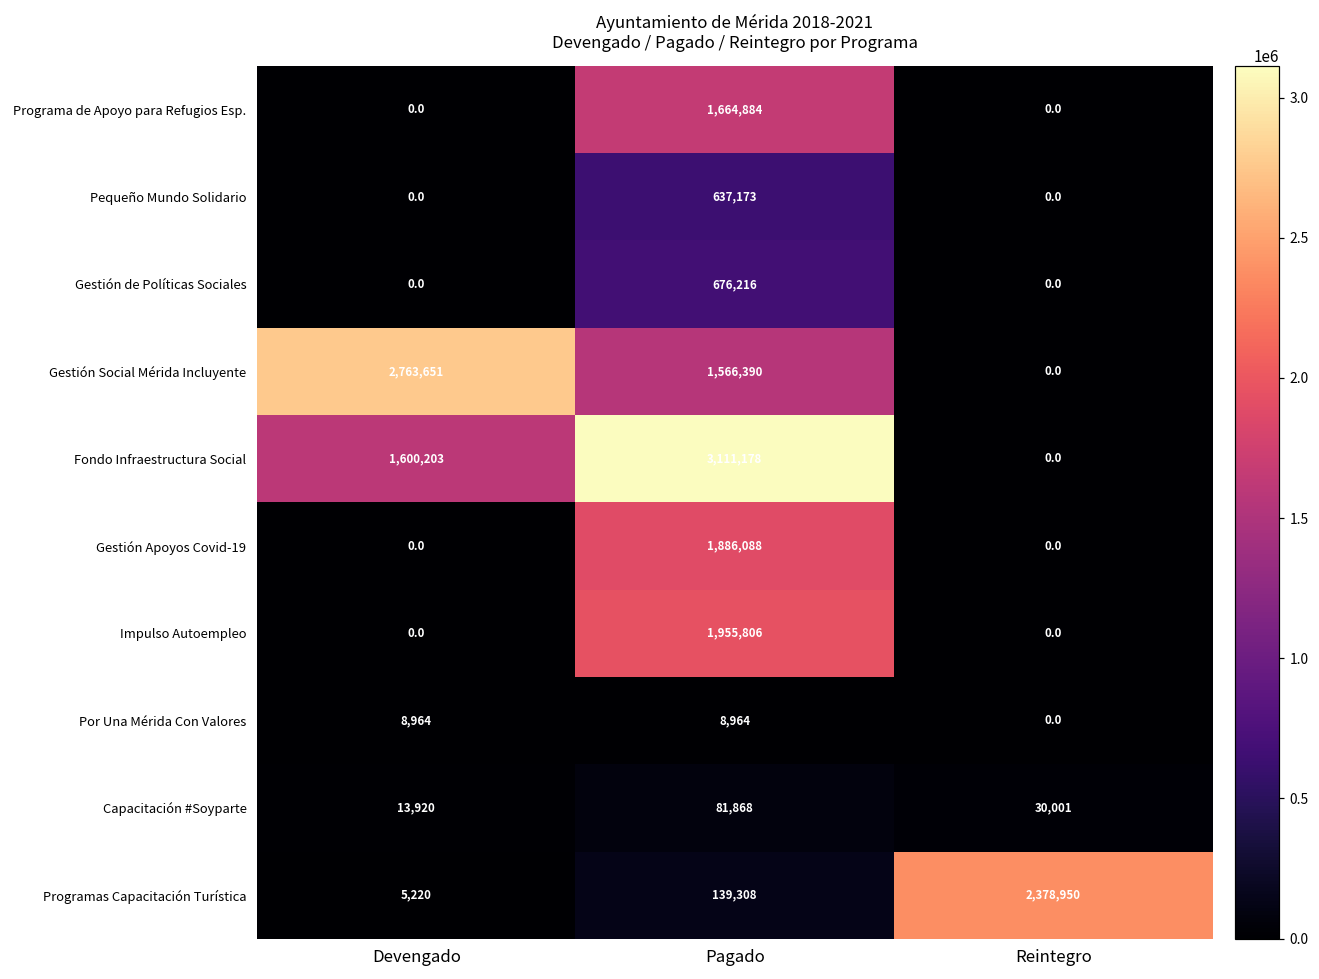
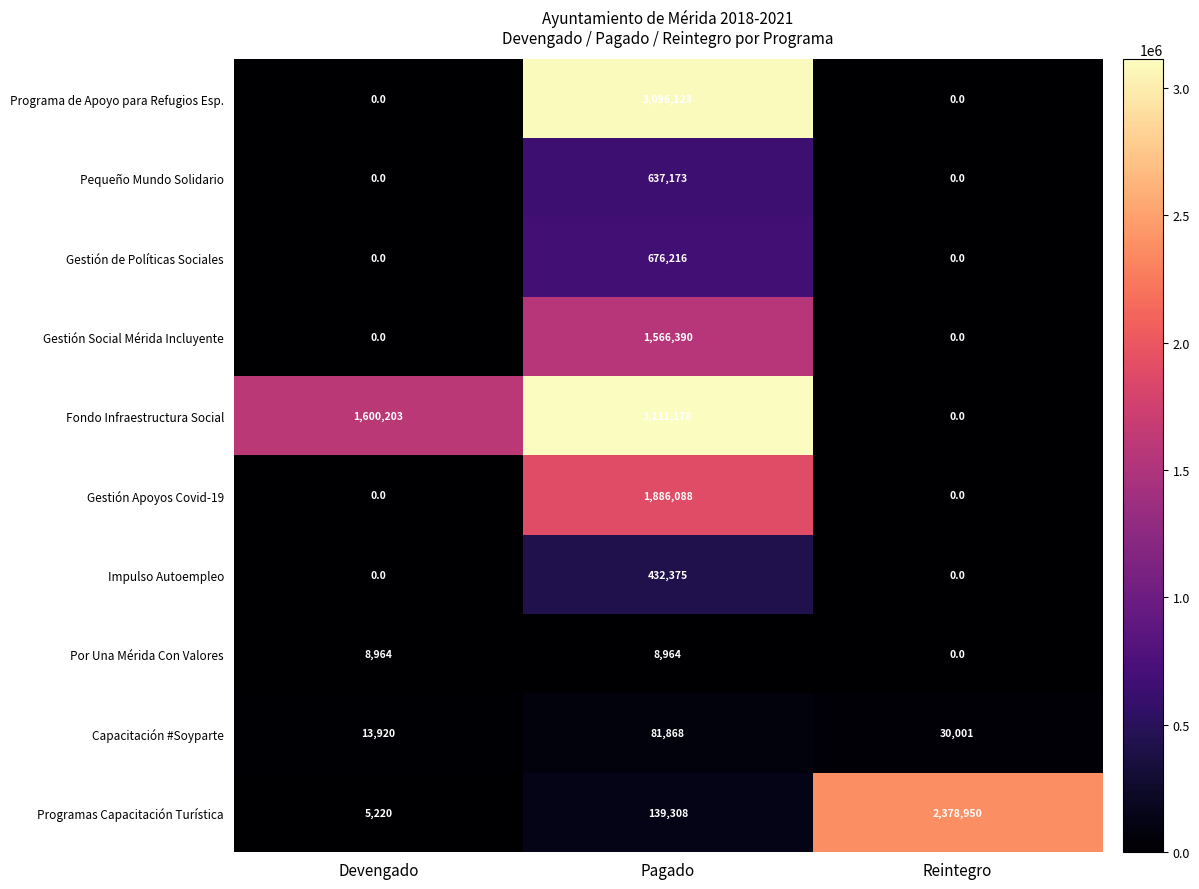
  {
    "Programa de Apoyo para Refugios Esp.": {
      "Devengado": "0.0",
-     "Pagado": "1,664,884",
+     "Pagado": "3,096,123",
      "Reintegro": "0.0"
    },
    "Pequeño Mundo Solidario": {
      "Devengado": "0.0",
      "Pagado": "637,173",
      "Reintegro": "0.0"
    },
    "Gestión de Políticas Sociales": {
      "Devengado": "0.0",
      "Pagado": "676,216",
      "Reintegro": "0.0"
    },
    "Gestión Social Mérida Incluyente": {
-     "Devengado": "2,763,651",
+     "Devengado": "0.0",
      "Pagado": "1,566,390",
      "Reintegro": "0.0"
    },
    "Fondo Infraestructura Social": {
      "Devengado": "1,600,203",
      "Pagado": "3,111,178",
      "Reintegro": "0.0"
    },
    "Gestión Apoyos Covid-19": {
      "Devengado": "0.0",
      "Pagado": "1,886,088",
      "Reintegro": "0.0"
    },
    "Impulso Autoempleo": {
      "Devengado": "0.0",
-     "Pagado": "1,955,806",
+     "Pagado": "432,375",
      "Reintegro": "0.0"
    },
    "Por Una Mérida Con Valores": {
      "Devengado": "8,964",
      "Pagado": "8,964",
      "Reintegro": "0.0"
    },
    "Capacitación #Soyparte": {
      "Devengado": "13,920",
      "Pagado": "81,868",
      "Reintegro": "30,001"
    },
    "Programas Capacitación Turística": {
      "Devengado": "5,220",
      "Pagado": "139,308",
      "Reintegro": "2,378,950"
    }
  }
